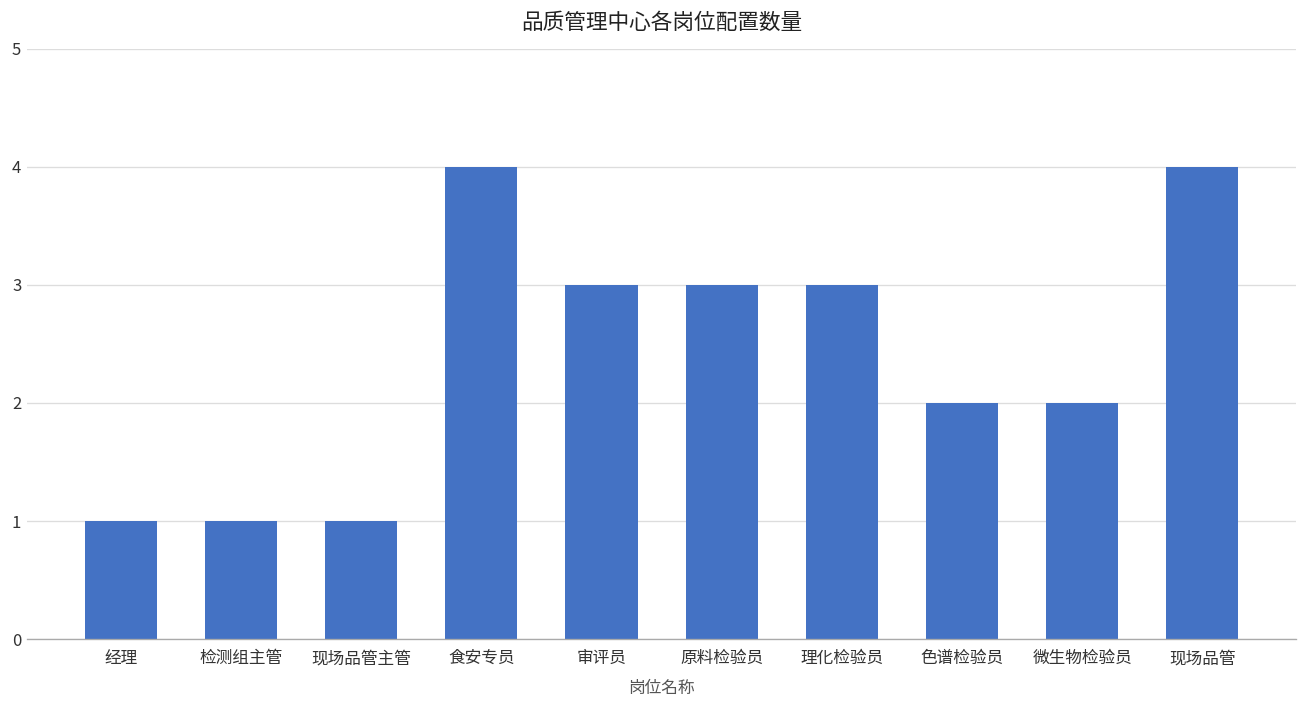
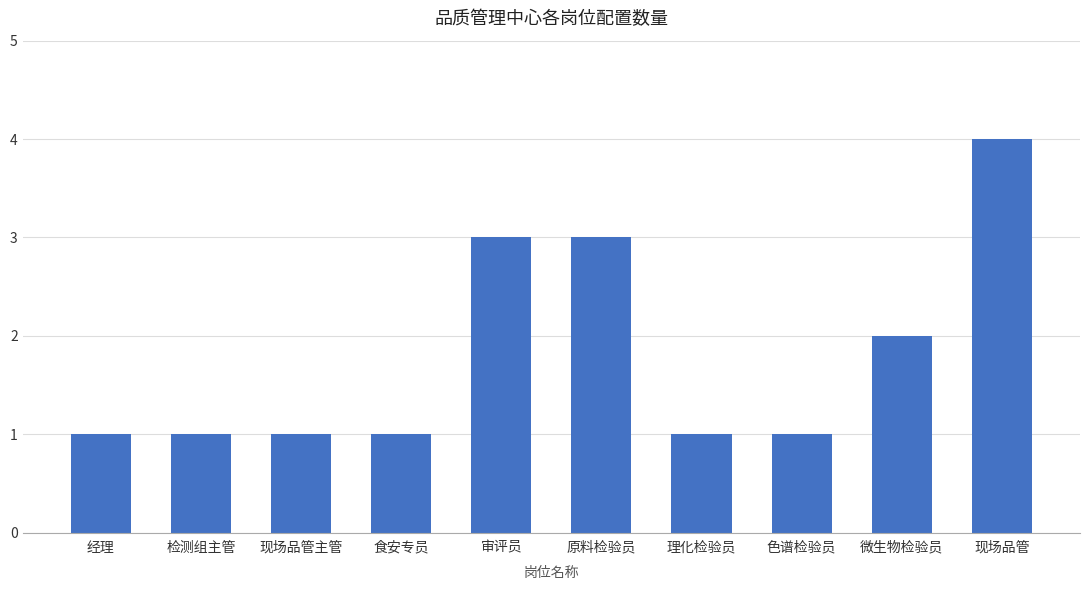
  {
    "经理": 1,
    "检测组主管": 1,
    "现场品管主管": 1,
-   "食安专员": 4,
+   "食安专员": 1,
    "审评员": 3,
    "原料检验员": 3,
-   "理化检验员": 3,
-   "色谱检验员": 2,
+   "理化检验员": 1,
+   "色谱检验员": 1,
    "微生物检验员": 2,
    "现场品管": 4
  }
